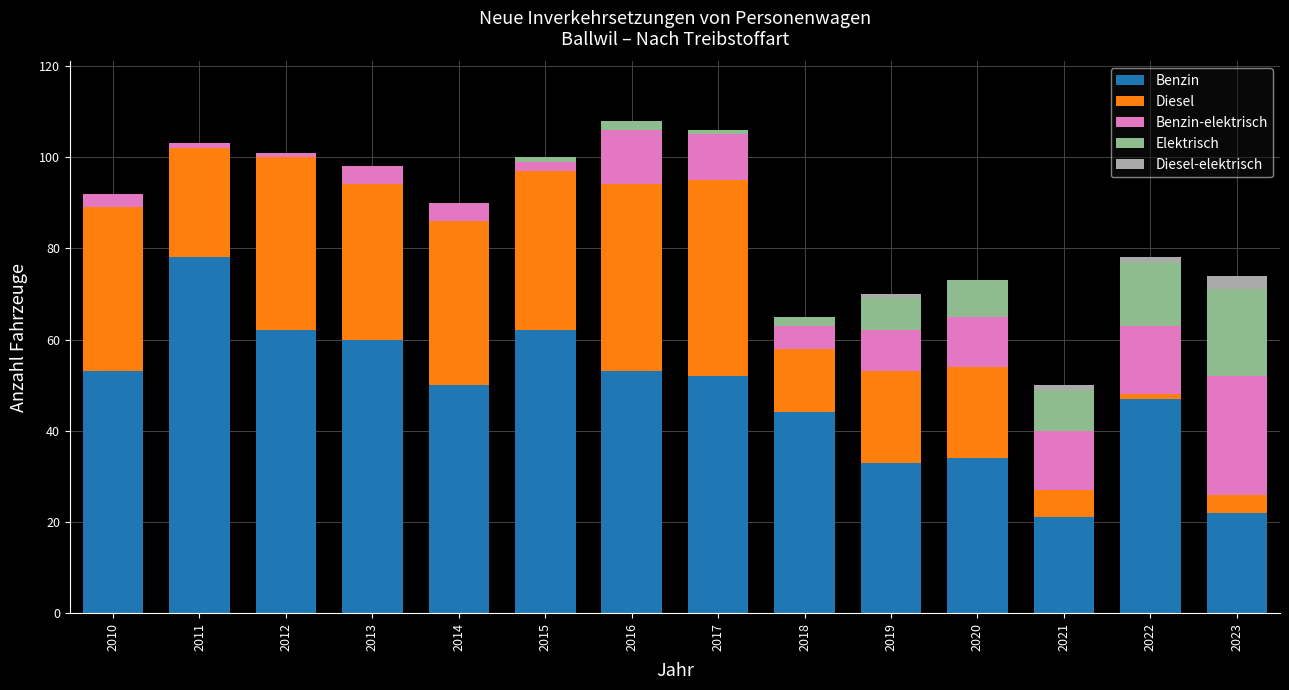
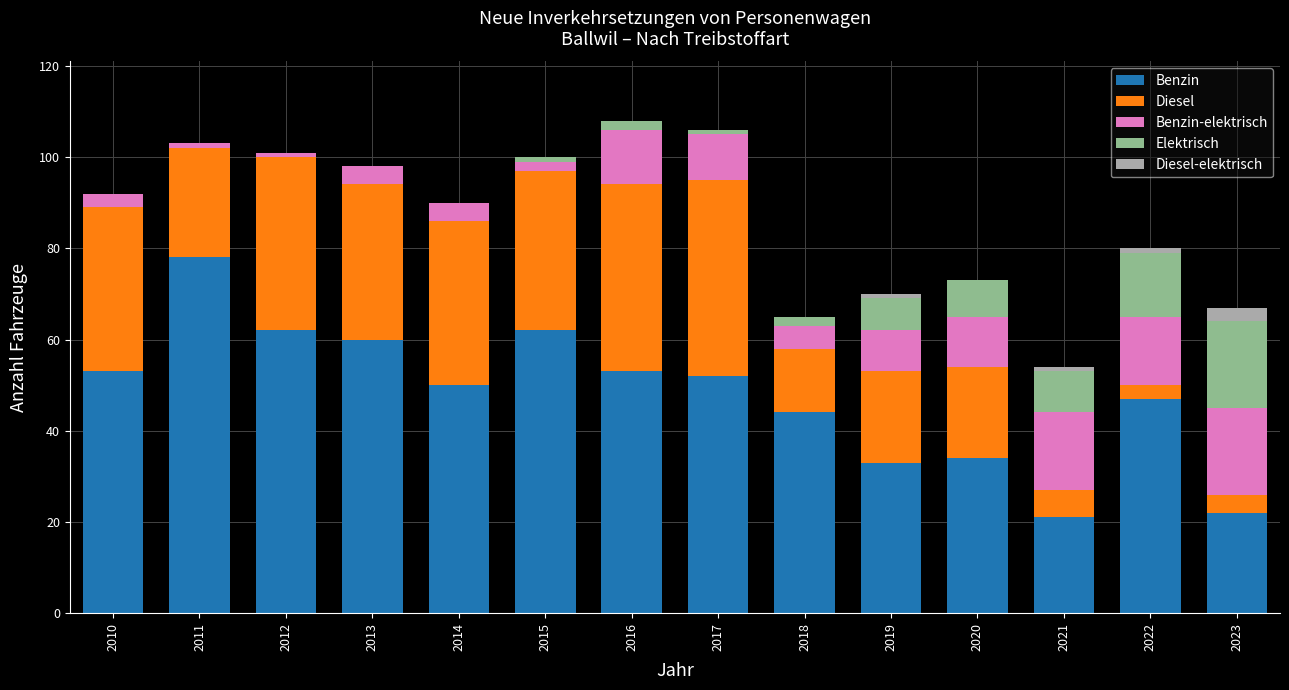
  {
    "Benzin": {
      "2010": 53,
      "2011": 78,
      "2012": 62,
      "2013": 60,
      "2014": 50,
      "2015": 62,
      "2016": 53,
      "2017": 52,
      "2018": 44,
      "2019": 33,
      "2020": 34,
      "2021": 21,
      "2022": 47,
      "2023": 22
    },
    "Diesel": {
      "2010": 36,
      "2011": 24,
      "2012": 38,
      "2013": 34,
      "2014": 36,
      "2015": 35,
      "2016": 41,
      "2017": 43,
      "2018": 14,
      "2019": 20,
      "2020": 20,
      "2021": 6,
-     "2022": 1,
+     "2022": 3,
      "2023": 4
    },
    "Benzin-elektrisch": {
      "2010": 3,
      "2011": 1,
      "2012": 1,
      "2013": 4,
      "2014": 4,
      "2015": 2,
      "2016": 12,
      "2017": 10,
      "2018": 5,
      "2019": 9,
      "2020": 11,
-     "2021": 13,
+     "2021": 17,
      "2022": 15,
-     "2023": 26
+     "2023": 19
    }
  }
